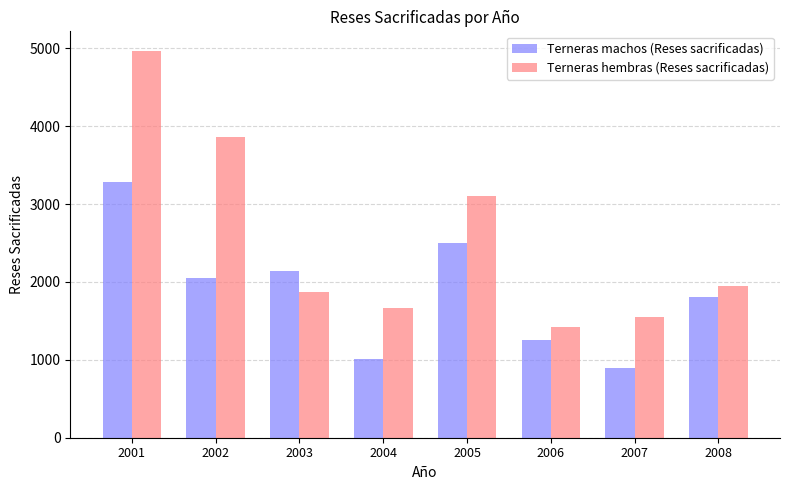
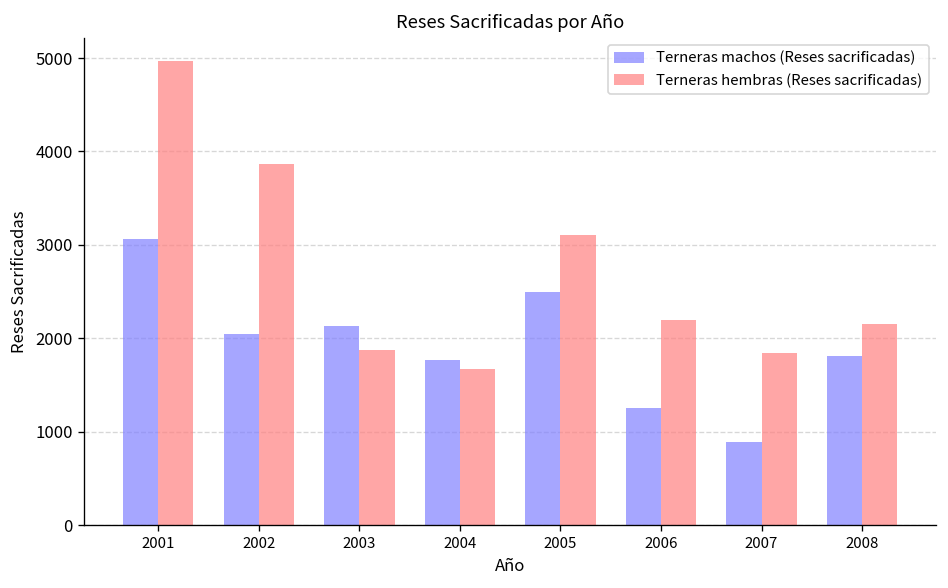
  {
    "Terneras machos (Reses sacrificadas)": {
-     "2001": 3300,
+     "2001": 3100,
      "2002": 2000,
      "2003": 2100,
-     "2004": 1000,
+     "2004": 1800,
      "2005": 2500,
      "2006": 1300,
      "2007": 900,
      "2008": 1800
    },
    "Terneras hembras (Reses sacrificadas)": {
      "2001": 5000,
      "2002": 3900,
      "2003": 1900,
      "2004": 1700,
      "2005": 3100,
-     "2006": 1400,
-     "2007": 1600,
-     "2008": 2000
+     "2006": 2200,
+     "2007": 1800,
+     "2008": 2200
    }
  }
